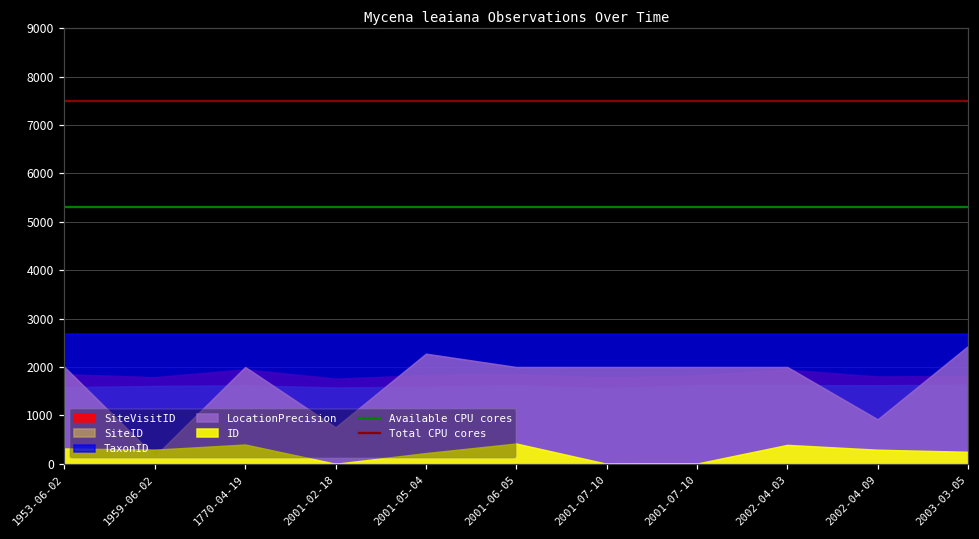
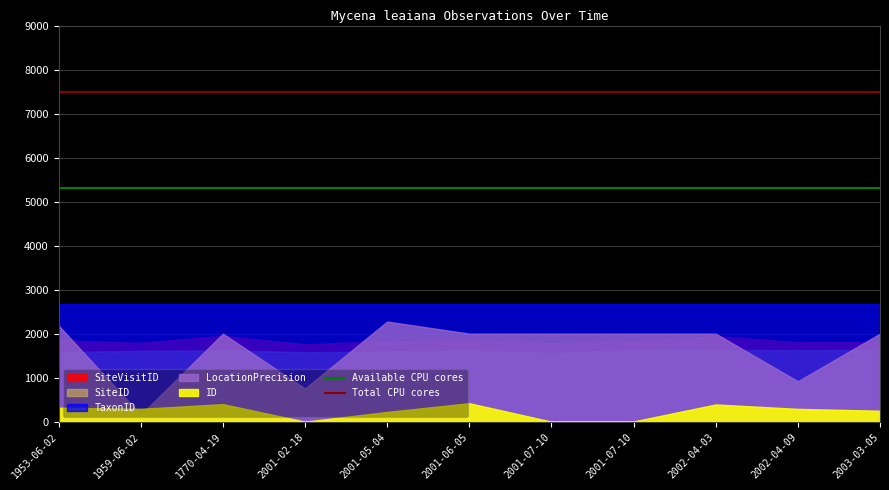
  {
    "SiteVisitID": {
      "1953-06-02": 1900,
      "1959-06-02": 1800,
      "2001-02-18": 1800,
      "2001-05-04": 1800,
      "2001-06-05": 1900,
      "2002-04-09": 1800,
      "2003-03-05": 1800
    },
    "SiteID": {
      "1953-06-02": 1600,
      "1959-06-02": 1600,
      "1770-04-19": 1600,
      "2001-02-18": 1600,
      "2001-05-04": 1600,
      "2001-06-05": 1600,
      "2002-04-03": 1600,
      "2002-04-09": 1600,
      "2003-03-05": 1600
    },
    "TaxonID": {
      "1953-06-02": 2700,
      "1959-06-02": 2700,
      "1770-04-19": 2700,
      "2001-02-18": 2700,
      "2001-05-04": 2700,
      "2001-06-05": 2700,
      "2002-04-03": 2700,
      "2002-04-09": 2700,
      "2003-03-05": 2700
    },
    "LocationPrecision": {
-     "1953-06-02": 2000,
+     "1953-06-02": 2200,
      "2001-05-04": 2300,
      "2001-06-05": 2000,
      "2002-04-09": 900,
-     "2003-03-05": 2400
+     "2003-03-05": 2000
    },
    "ID": {
      "1953-06-02": 300,
      "2001-02-18": 0,
      "2001-06-05": 400,
      "2002-04-03": 400,
      "2002-04-09": 300,
      "2003-03-05": 200
    }
  }
